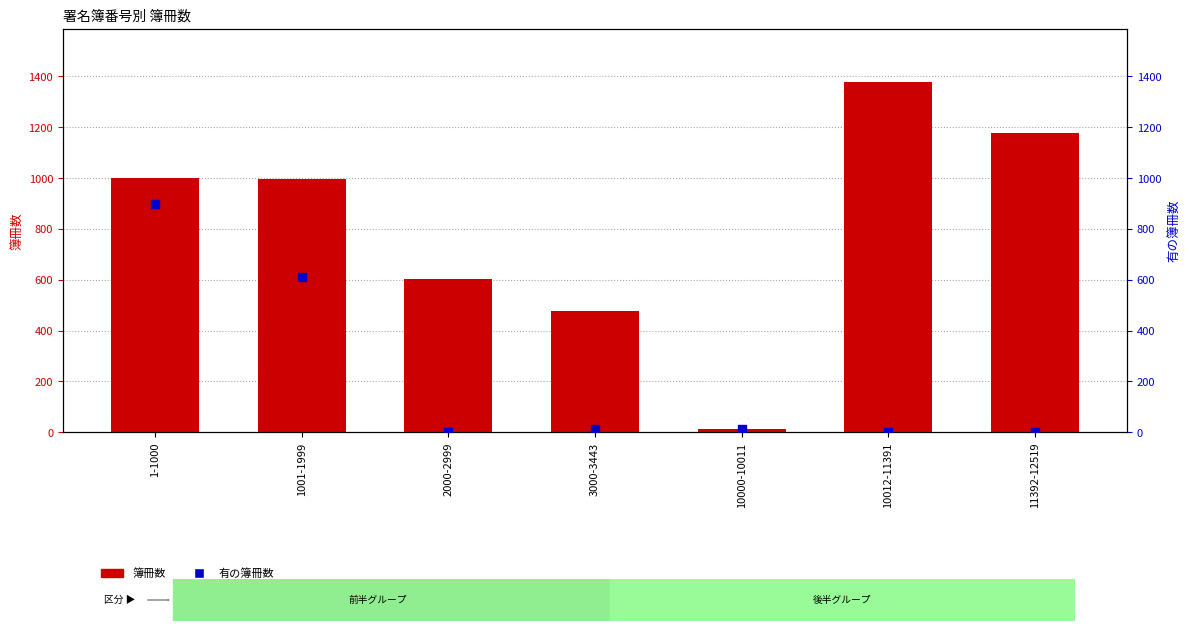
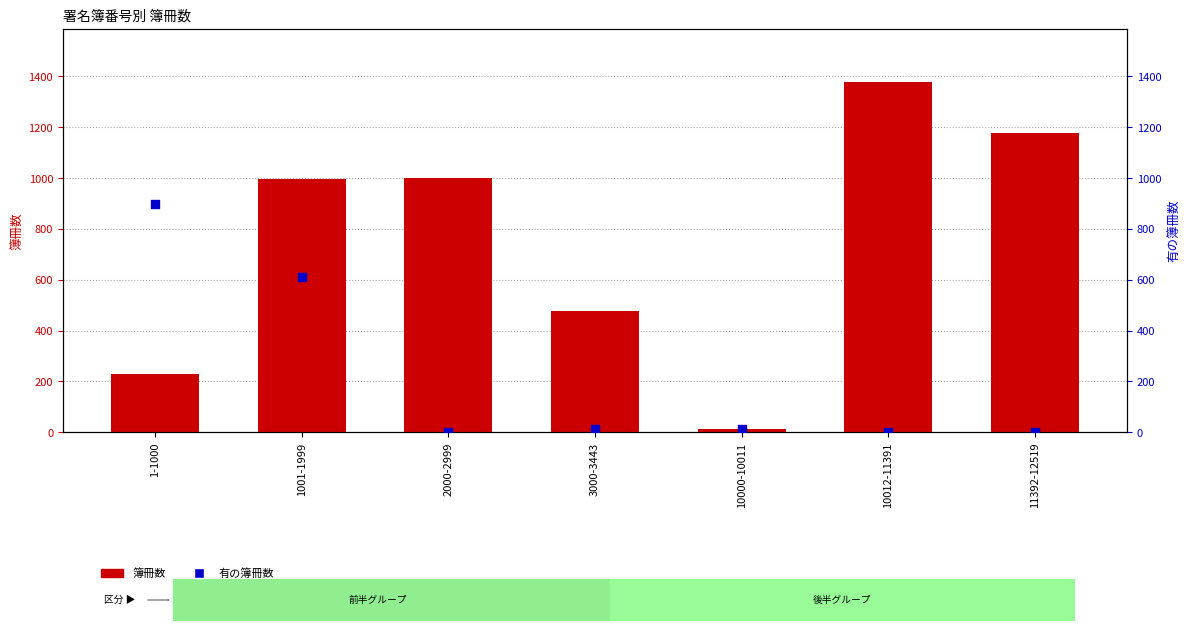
  {
    "簿冊数": {
-     "1-1000": 1000,
+     "1-1000": 230,
      "1001-1999": 1000,
-     "2000-2999": 600,
+     "2000-2999": 1000,
      "3000-3443": 480,
      "10000-10011": 10,
      "10012-11391": 1380,
      "11392-12519": 1180
    }
  }
